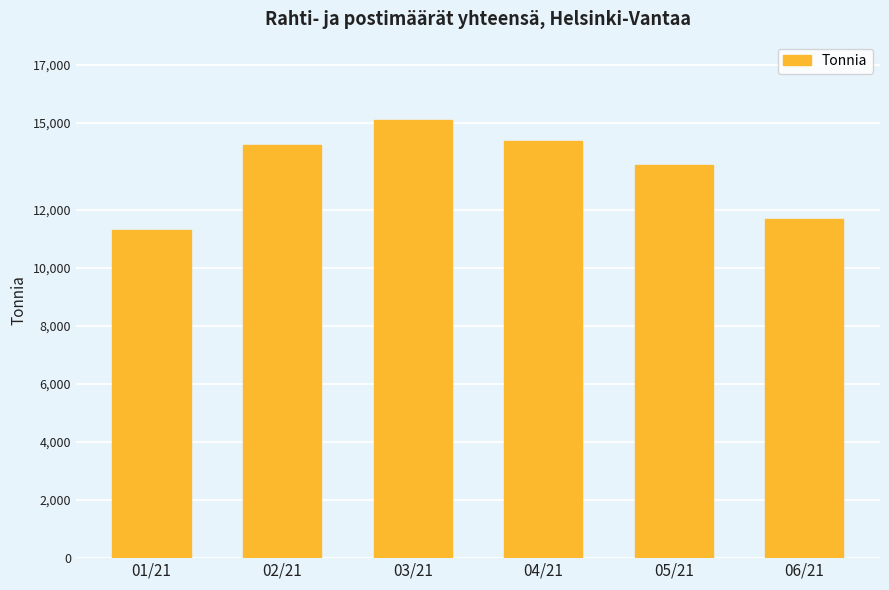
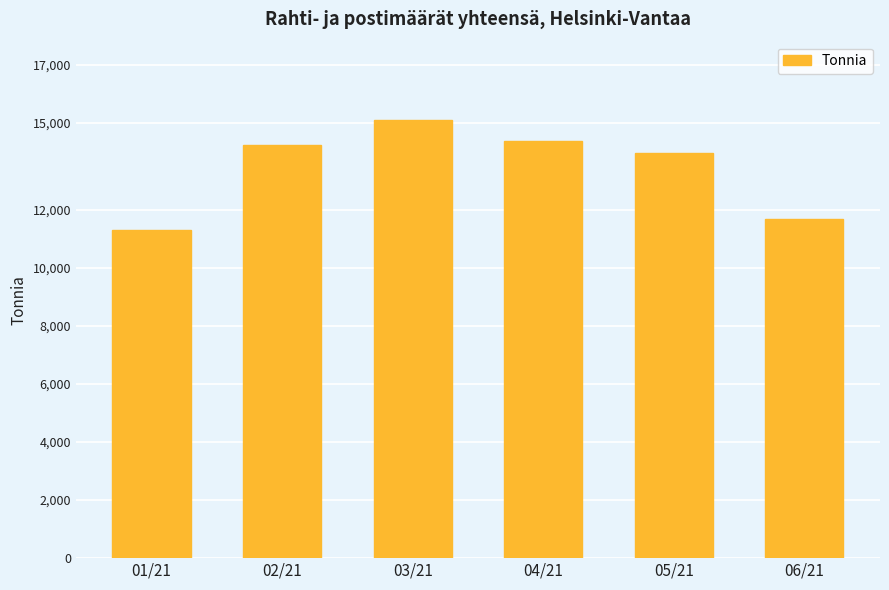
  {
    "01/21": "11,300",
    "02/21": "14,200",
    "03/21": "15,100",
    "04/21": "14,400",
-   "05/21": "13,500",
+   "05/21": "14,000",
    "06/21": "11,700"
  }
